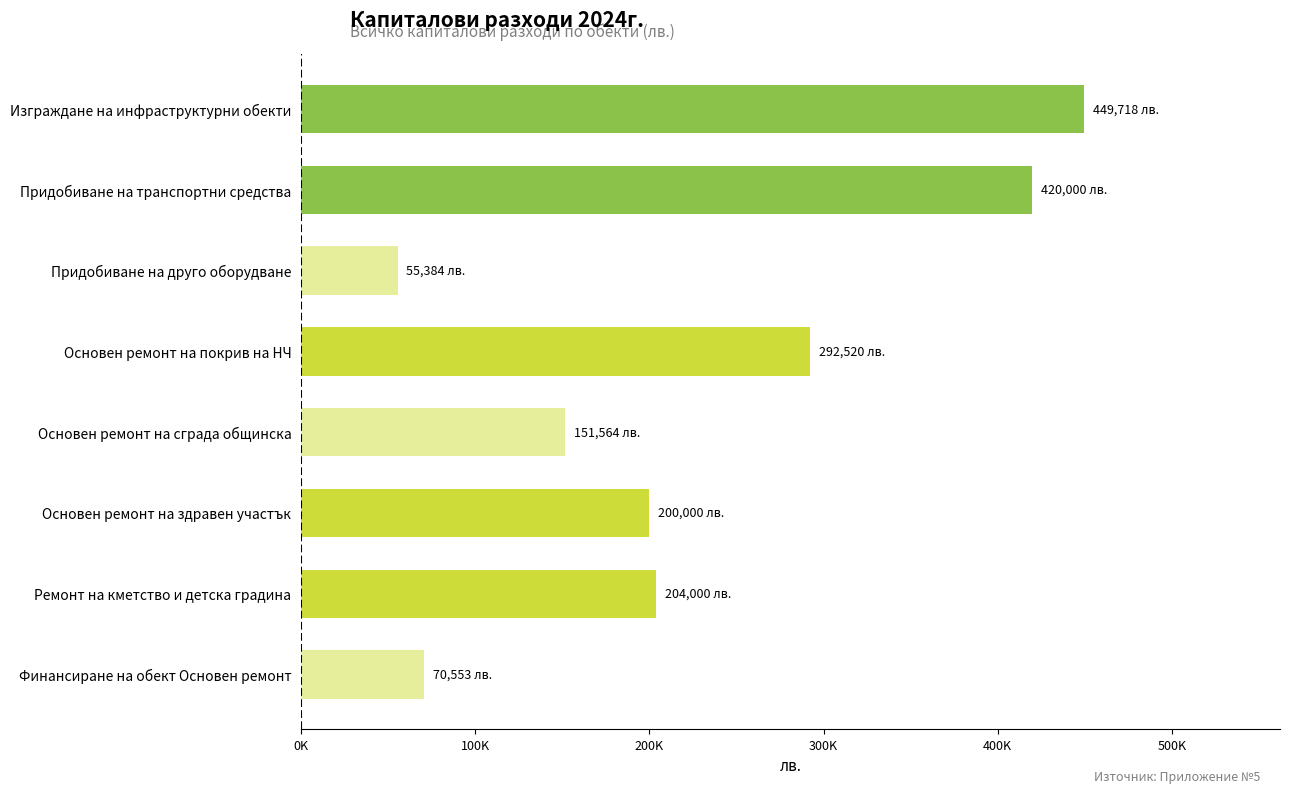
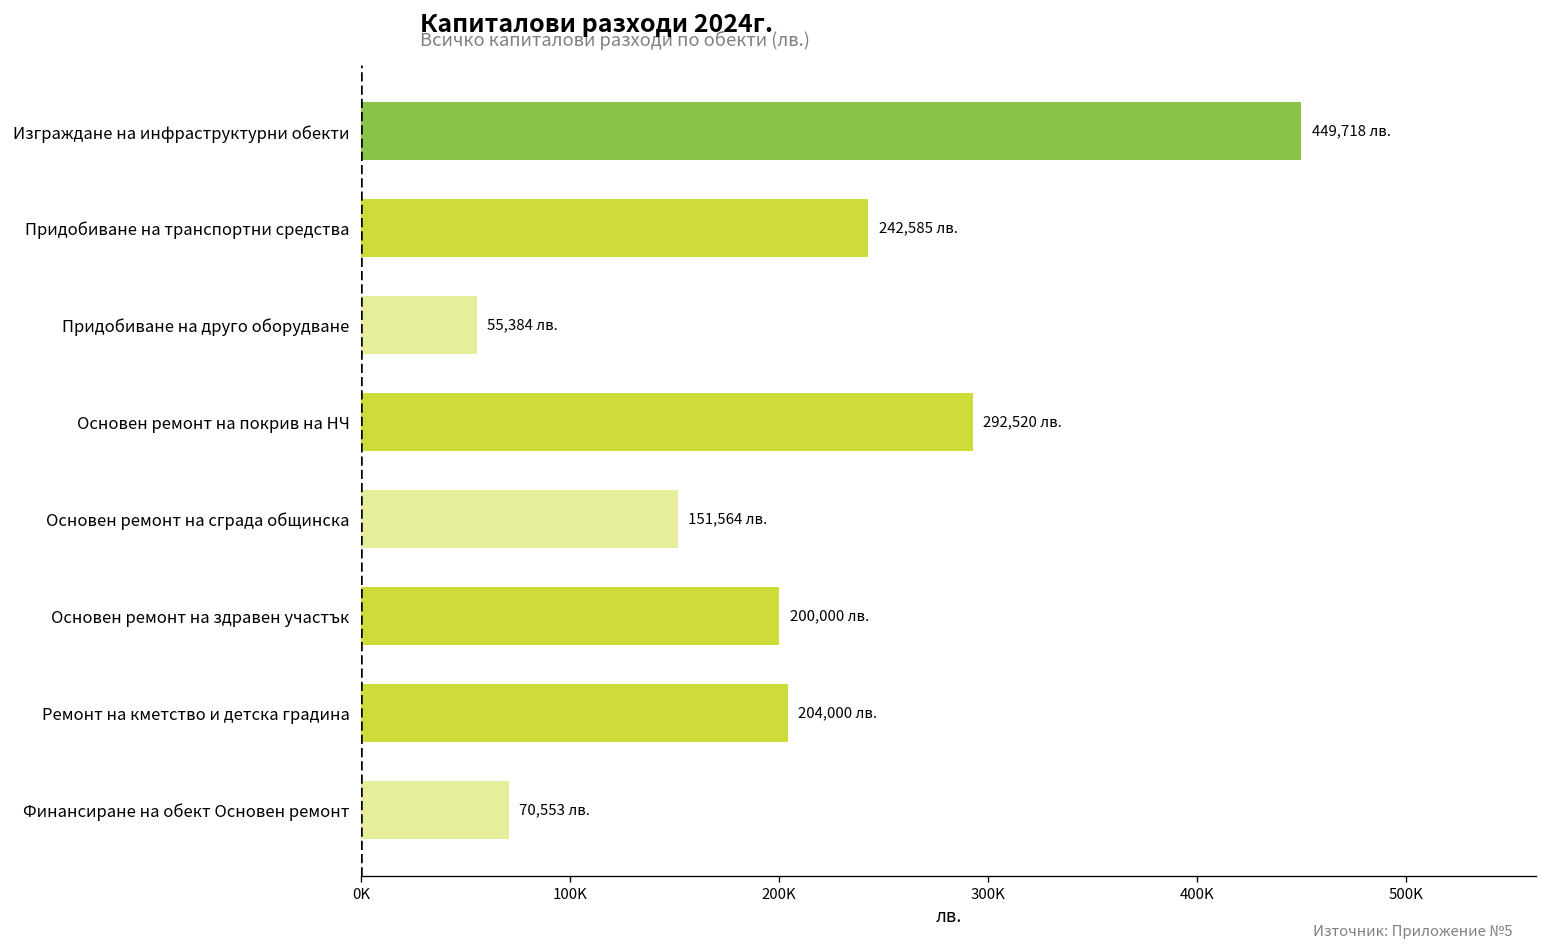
  {
    "Изграждане на инфраструктурни обекти": "449,718",
-   "Придобиване на транспортни средства": "420,000",
+   "Придобиване на транспортни средства": "242,585",
    "Придобиване на друго оборудване": "55,384",
    "Основен ремонт на покрив на НЧ": "292,520",
    "Основен ремонт на сграда общинска": "151,564",
    "Основен ремонт на здравен участък": "200,000",
    "Ремонт на кметство и детска градина": "204,000",
    "Финансиране на обект Основен ремонт": "70,553"
  }
